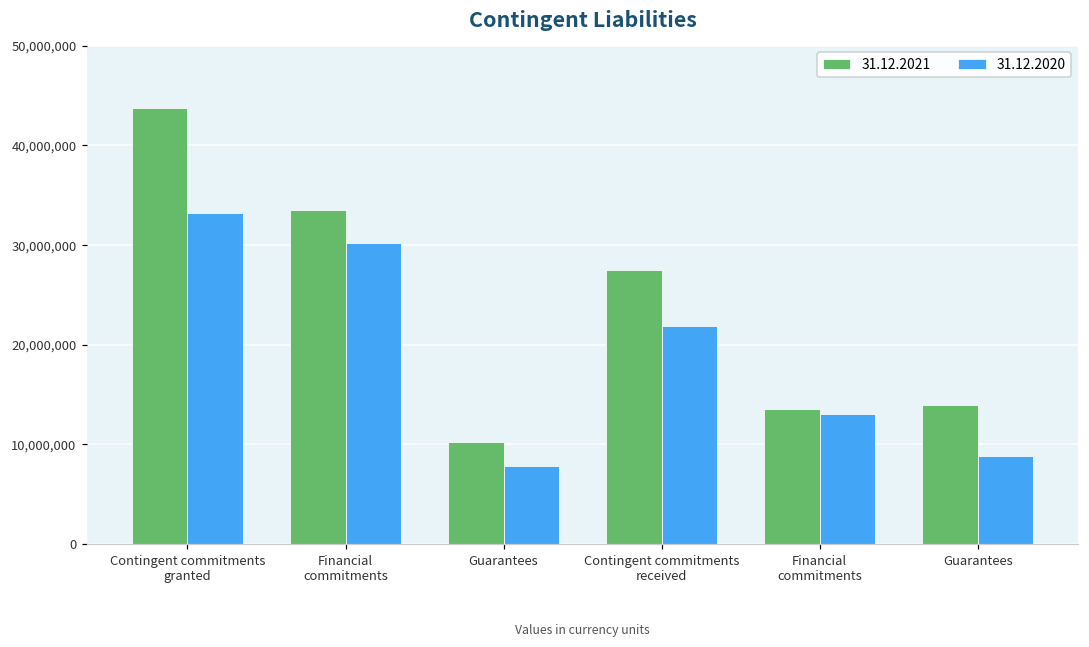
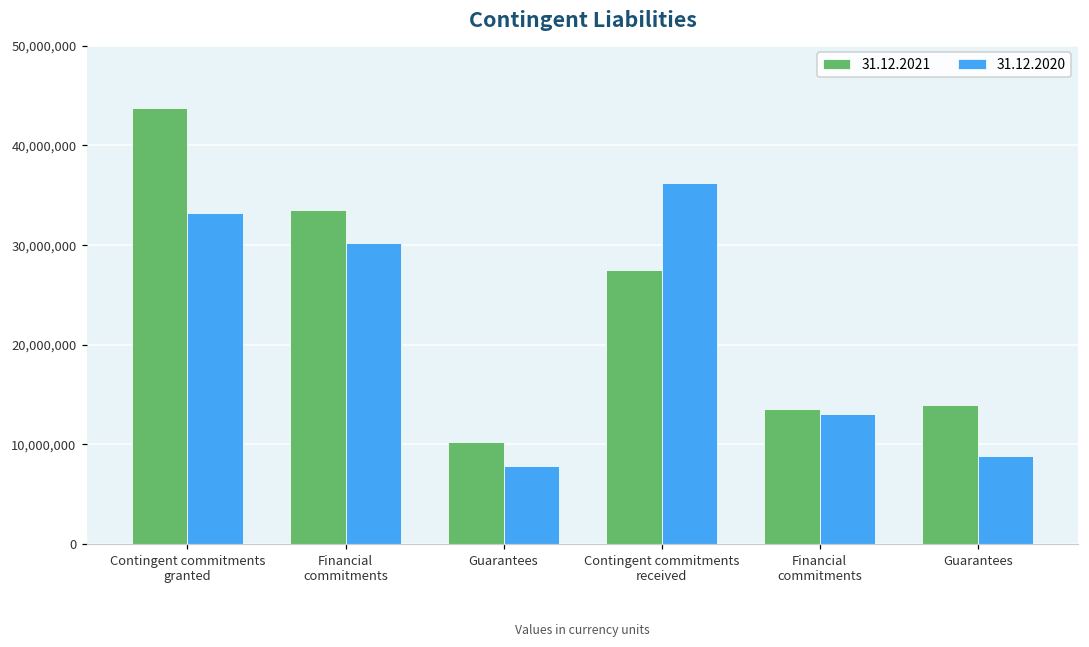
  {
    "31.12.2021": {
      "Contingent commitments granted": "44,000,000",
      "Contingent commitments received": "28,000,000"
    },
    "31.12.2020": {
      "Contingent commitments granted": "33,000,000",
-     "Contingent commitments received": "22,000,000"
+     "Contingent commitments received": "36,000,000"
    }
  }
